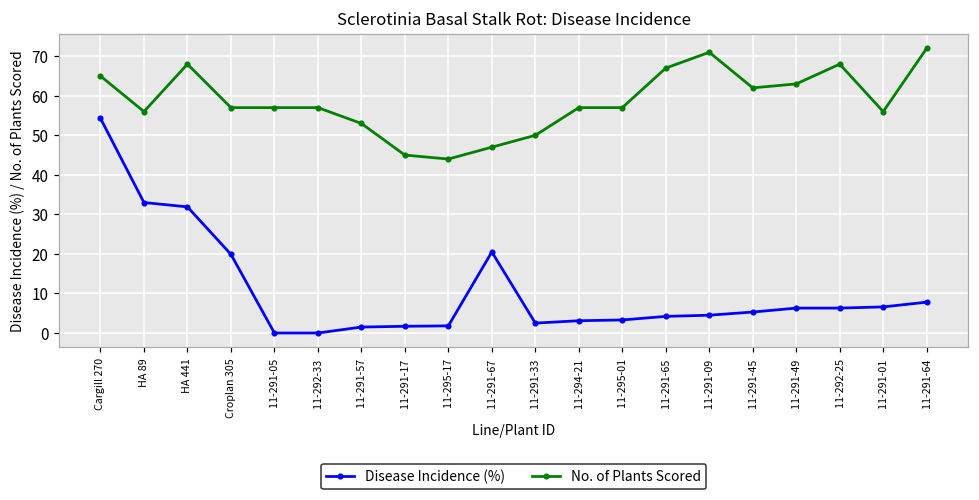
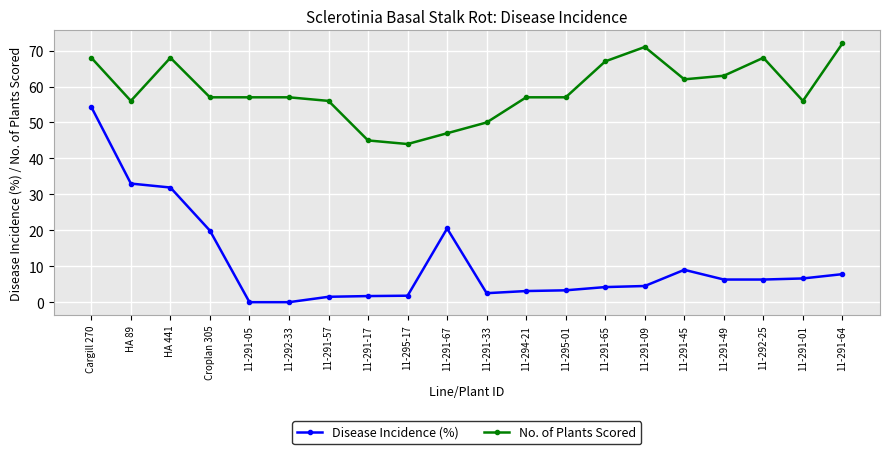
  {
    "Disease Incidence (%)": {
      "Cargill 270": 54,
      "HA 89": 33,
      "HA 441": 32,
      "Croplan 305": 20,
      "11-291-05": 0,
      "11-292-33": 0,
      "11-291-57": 2,
      "11-291-17": 2,
      "11-295-17": 2,
      "11-291-67": 21,
      "11-291-33": 3,
      "11-294-21": 3,
      "11-295-01": 3,
      "11-291-65": 4,
      "11-291-09": 5,
-     "11-291-45": 5,
+     "11-291-45": 9,
      "11-291-49": 6,
      "11-292-25": 6,
      "11-291-01": 7,
      "11-291-64": 8
    },
    "No. of Plants Scored": {
-     "Cargill 270": 65,
+     "Cargill 270": 68,
      "HA 89": 56,
      "HA 441": 68,
      "Croplan 305": 57,
      "11-291-05": 57,
      "11-292-33": 57,
-     "11-291-57": 53,
+     "11-291-57": 56,
      "11-291-17": 45,
      "11-295-17": 44,
      "11-291-67": 47,
      "11-291-33": 50,
      "11-294-21": 57,
      "11-295-01": 57,
      "11-291-65": 67,
      "11-291-09": 71,
      "11-291-45": 62,
      "11-291-49": 63,
      "11-292-25": 68,
      "11-291-01": 56,
      "11-291-64": 72
    }
  }
